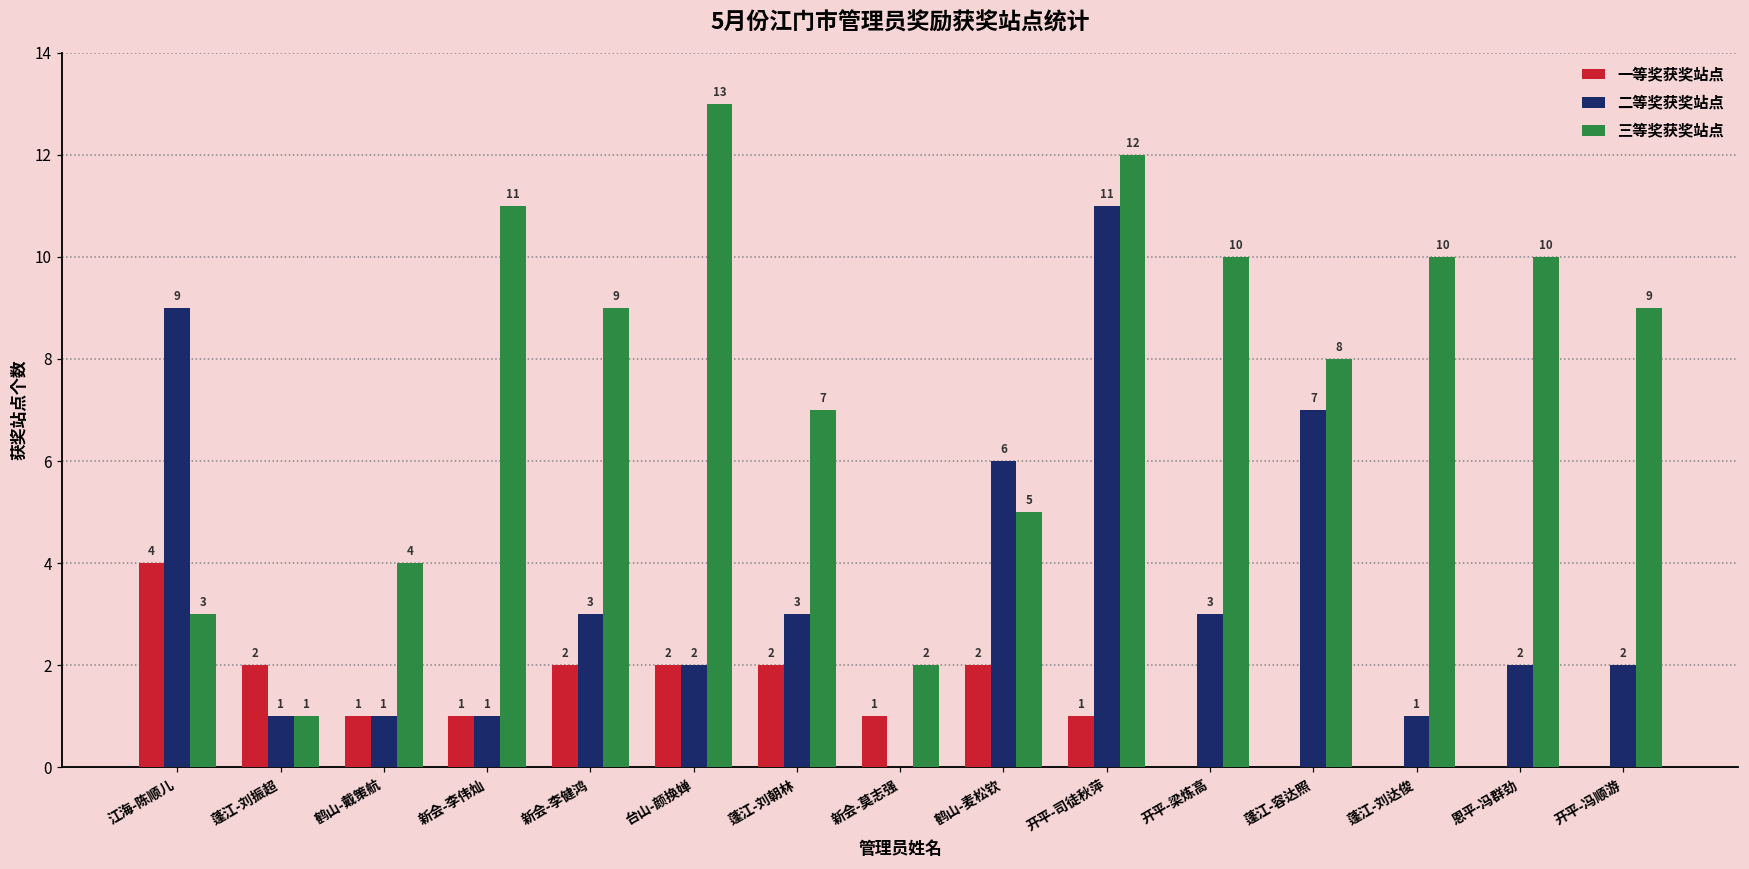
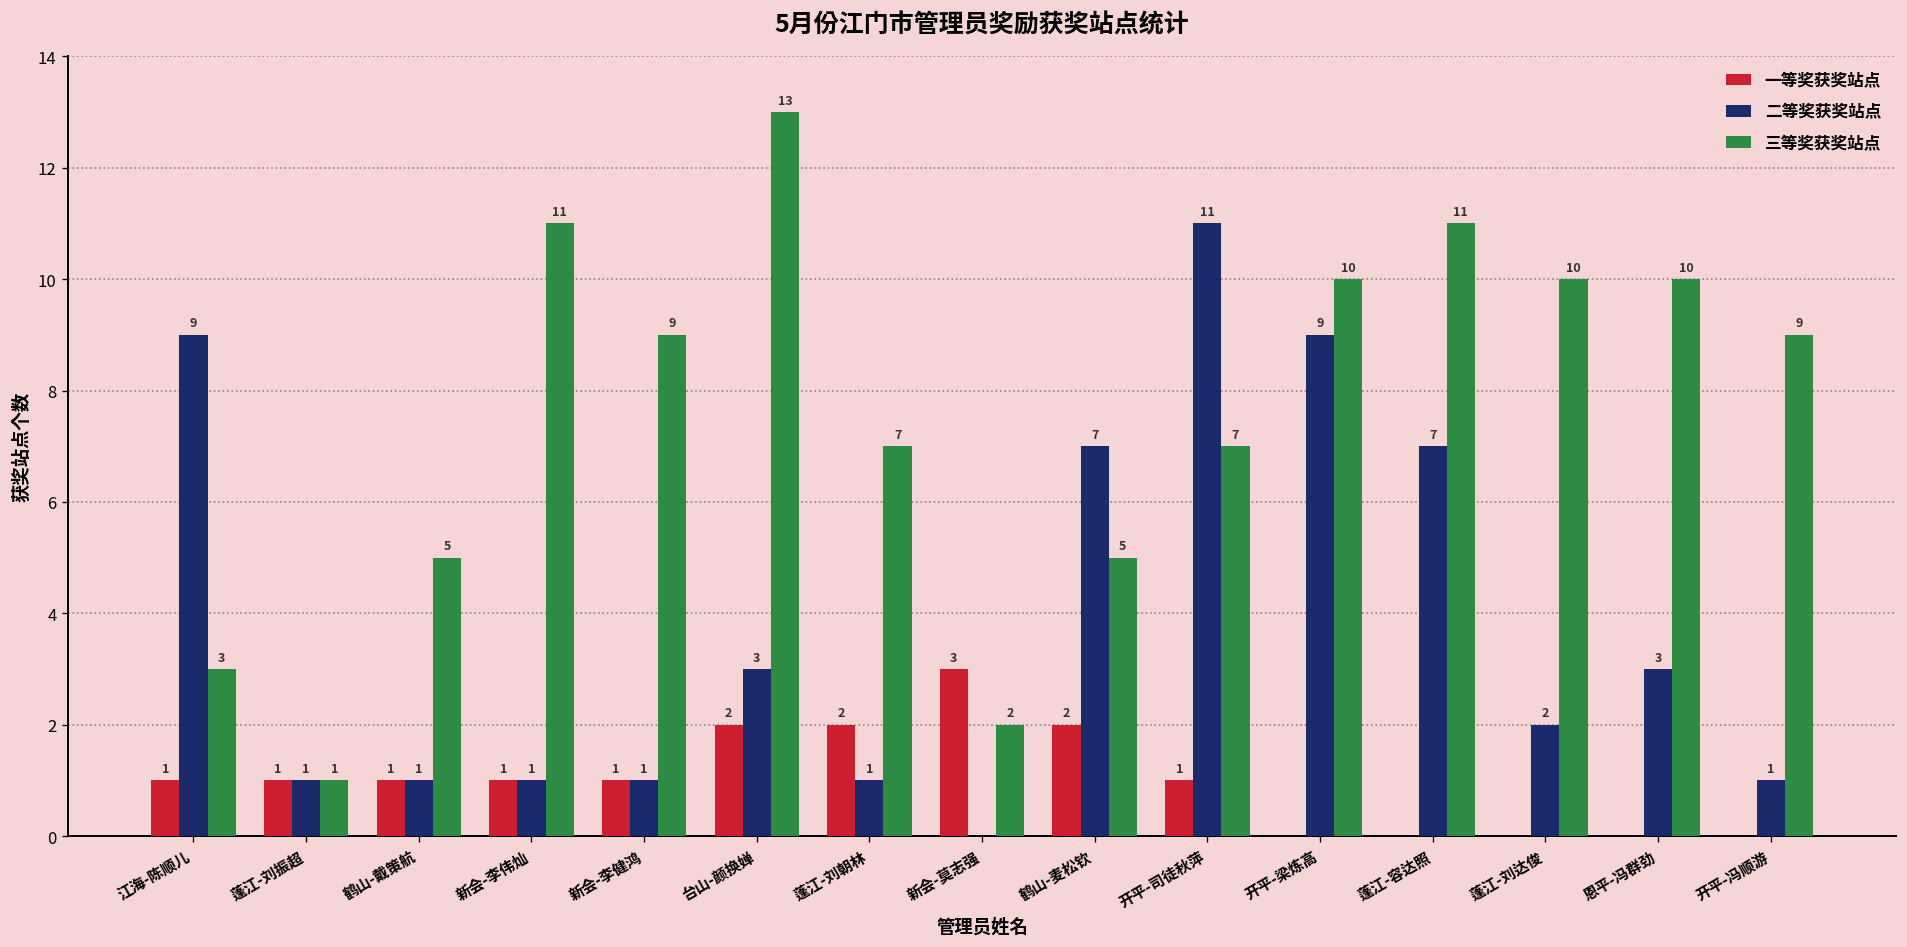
  {
    "一等奖获奖站点": {
-     "江海-陈顺儿": 4,
-     "蓬江-刘振超": 2,
+     "江海-陈顺儿": 1,
+     "蓬江-刘振超": 1,
      "鹤山-戴策航": 1,
      "新会-李伟灿": 1,
-     "新会-李健鸿": 2,
+     "新会-李健鸿": 1,
      "台山-颜换婵": 2,
      "蓬江-刘朝林": 2,
-     "新会-莫志强": 1,
+     "新会-莫志强": 3,
      "鹤山-麦松钦": 2,
      "开平-司徒秋萍": 1
    },
    "二等奖获奖站点": {
      "江海-陈顺儿": 9,
      "蓬江-刘振超": 1,
      "鹤山-戴策航": 1,
      "新会-李伟灿": 1,
-     "新会-李健鸿": 3,
-     "台山-颜换婵": 2,
-     "蓬江-刘朝林": 3,
-     "鹤山-麦松钦": 6,
+     "新会-李健鸿": 1,
+     "台山-颜换婵": 3,
+     "蓬江-刘朝林": 1,
+     "鹤山-麦松钦": 7,
      "开平-司徒秋萍": 11,
-     "开平-梁炼高": 3,
+     "开平-梁炼高": 9,
      "蓬江-容达照": 7,
-     "蓬江-刘达俊": 1,
-     "恩平-冯群劲": 2,
-     "开平-冯顺游": 2
+     "蓬江-刘达俊": 2,
+     "恩平-冯群劲": 3,
+     "开平-冯顺游": 1
    },
    "三等奖获奖站点": {
      "江海-陈顺儿": 3,
      "蓬江-刘振超": 1,
-     "鹤山-戴策航": 4,
+     "鹤山-戴策航": 5,
      "新会-李伟灿": 11,
      "新会-李健鸿": 9,
      "台山-颜换婵": 13,
      "蓬江-刘朝林": 7,
      "新会-莫志强": 2,
      "鹤山-麦松钦": 5,
-     "开平-司徒秋萍": 12,
+     "开平-司徒秋萍": 7,
      "开平-梁炼高": 10,
-     "蓬江-容达照": 8,
+     "蓬江-容达照": 11,
      "蓬江-刘达俊": 10,
      "恩平-冯群劲": 10,
      "开平-冯顺游": 9
    }
  }
